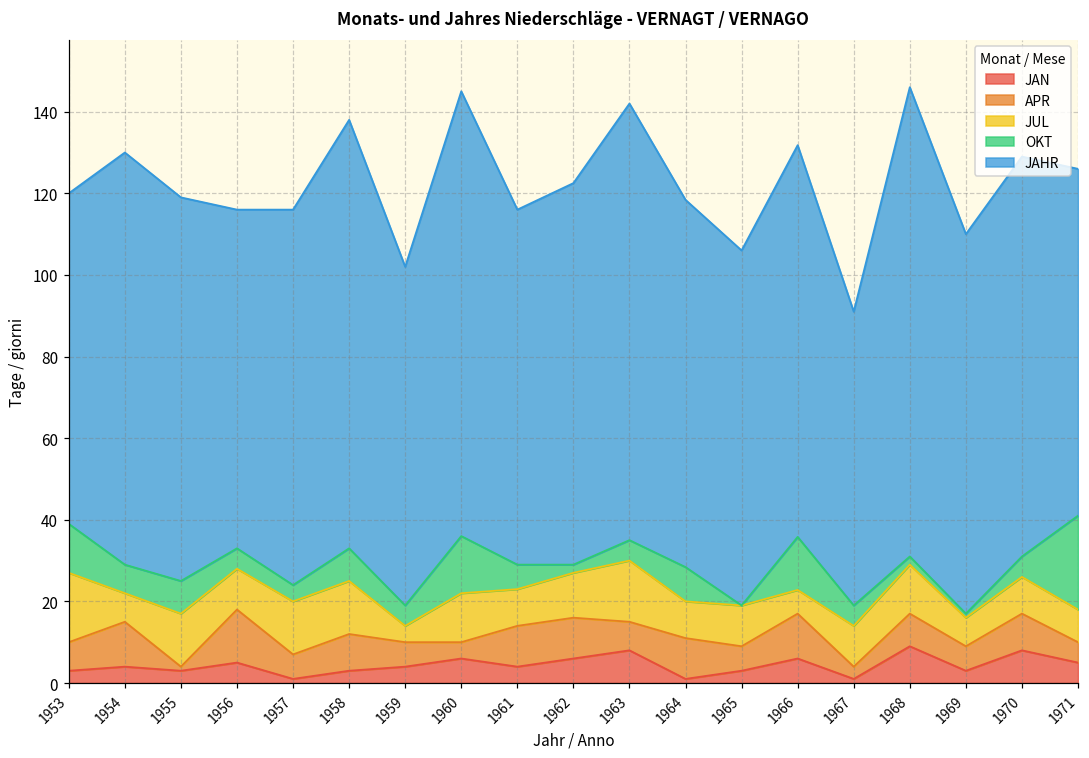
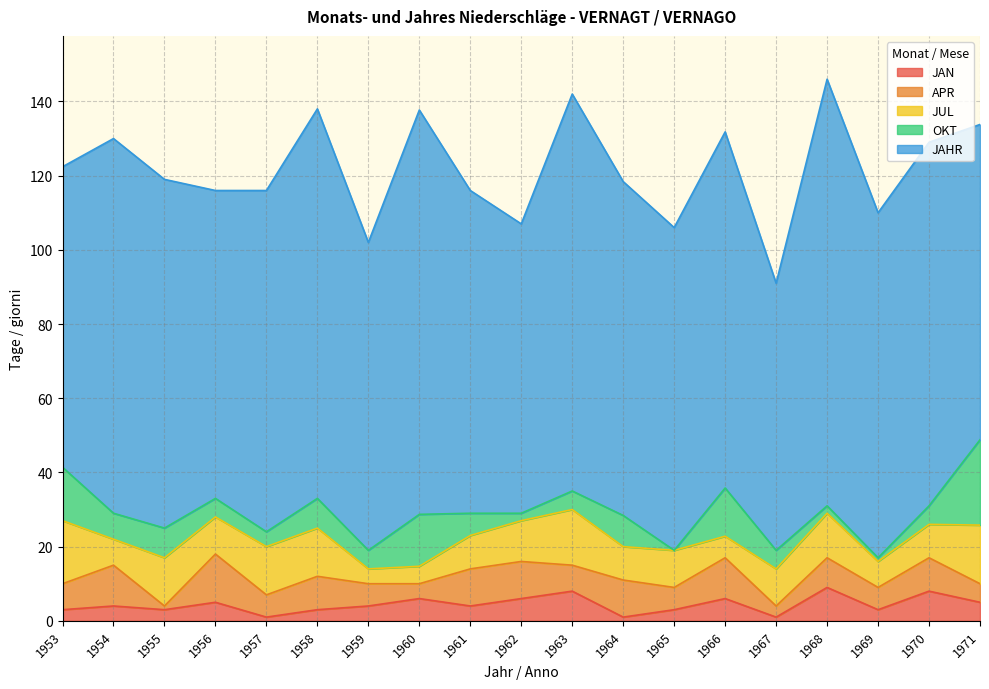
  {
    "JUL": {
      "1953": 17,
      "1954": 7,
      "1955": 13,
      "1956": 10,
      "1957": 13,
      "1958": 13,
      "1959": 4,
-     "1960": 12,
+     "1960": 5,
      "1961": 9,
      "1962": 11,
      "1963": 15,
      "1964": 9,
      "1966": 6,
      "1967": 10,
      "1968": 12,
      "1969": 7,
      "1970": 9,
-     "1971": 8
+     "1971": 16
    },
    "OKT": {
-     "1953": 12,
+     "1953": 14,
      "1954": 7,
      "1955": 8,
      "1956": 5,
      "1957": 4,
      "1958": 8,
      "1959": 5,
      "1960": 14,
      "1961": 6,
      "1962": 2,
      "1963": 5,
      "1964": 8,
      "1966": 13,
      "1967": 5,
      "1968": 2,
      "1969": 1,
      "1970": 5,
      "1971": 23
    },
    "JAHR": {
      "1953": 81,
      "1954": 101,
      "1955": 94,
      "1956": 83,
      "1957": 92,
      "1958": 105,
      "1959": 83,
      "1960": 109,
      "1961": 87,
-     "1962": 94,
+     "1962": 78,
      "1963": 107,
      "1964": 90,
      "1965": 87,
      "1966": 96,
      "1967": 72,
      "1968": 115,
      "1969": 93,
      "1971": 85
    }
  }
